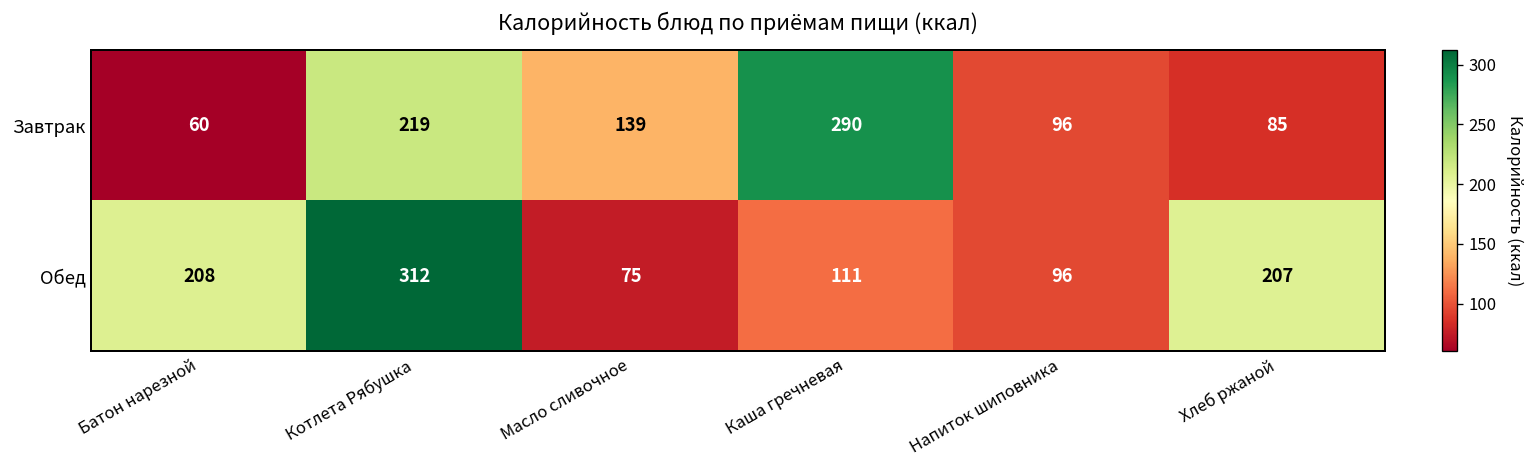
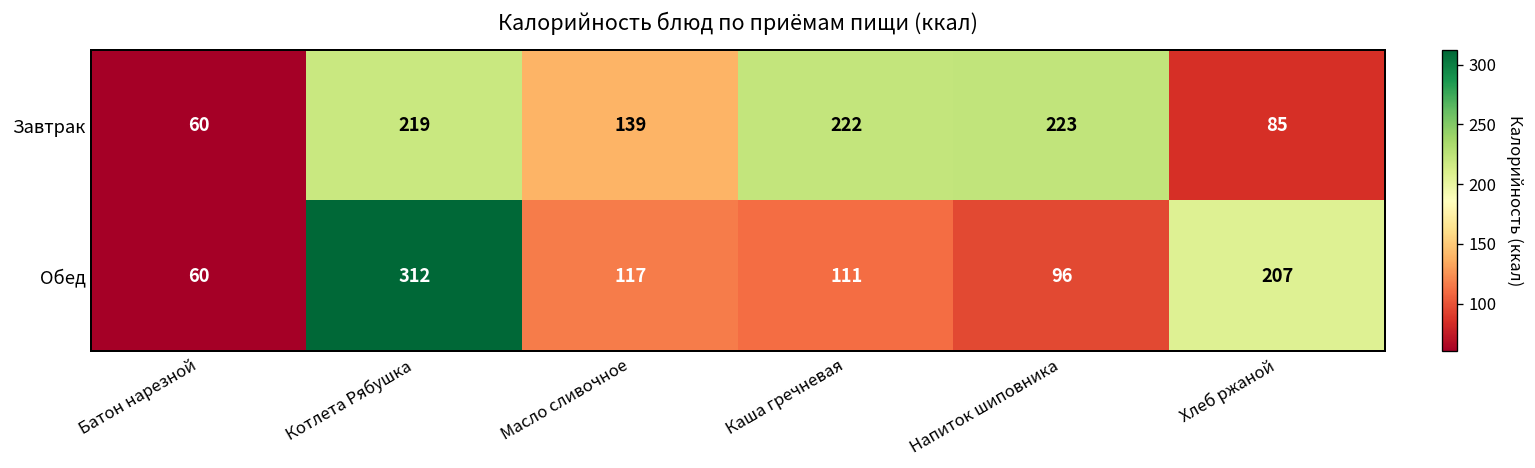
  {
    "Завтрак": {
      "Батон нарезной": 60,
      "Котлета Рябушка": 219,
      "Масло сливочное": 139,
-     "Каша гречневая": 290,
-     "Напиток шиповника": 96,
+     "Каша гречневая": 222,
+     "Напиток шиповника": 223,
      "Хлеб ржаной": 85
    },
    "Обед": {
-     "Батон нарезной": 208,
+     "Батон нарезной": 60,
      "Котлета Рябушка": 312,
-     "Масло сливочное": 75,
+     "Масло сливочное": 117,
      "Каша гречневая": 111,
      "Напиток шиповника": 96,
      "Хлеб ржаной": 207
    }
  }
